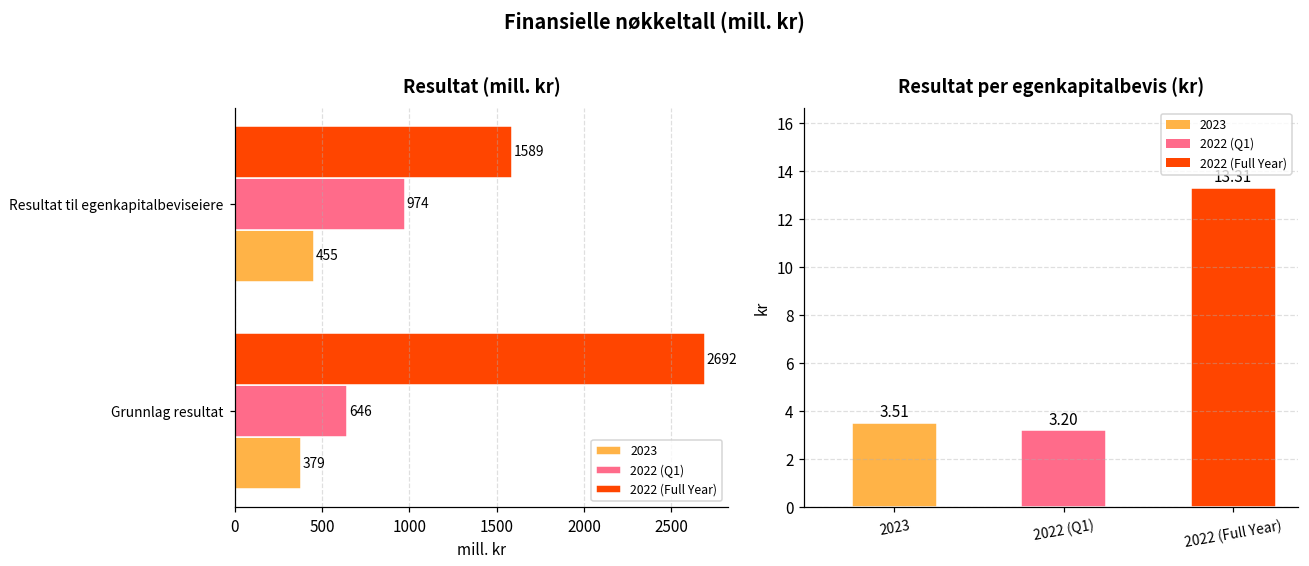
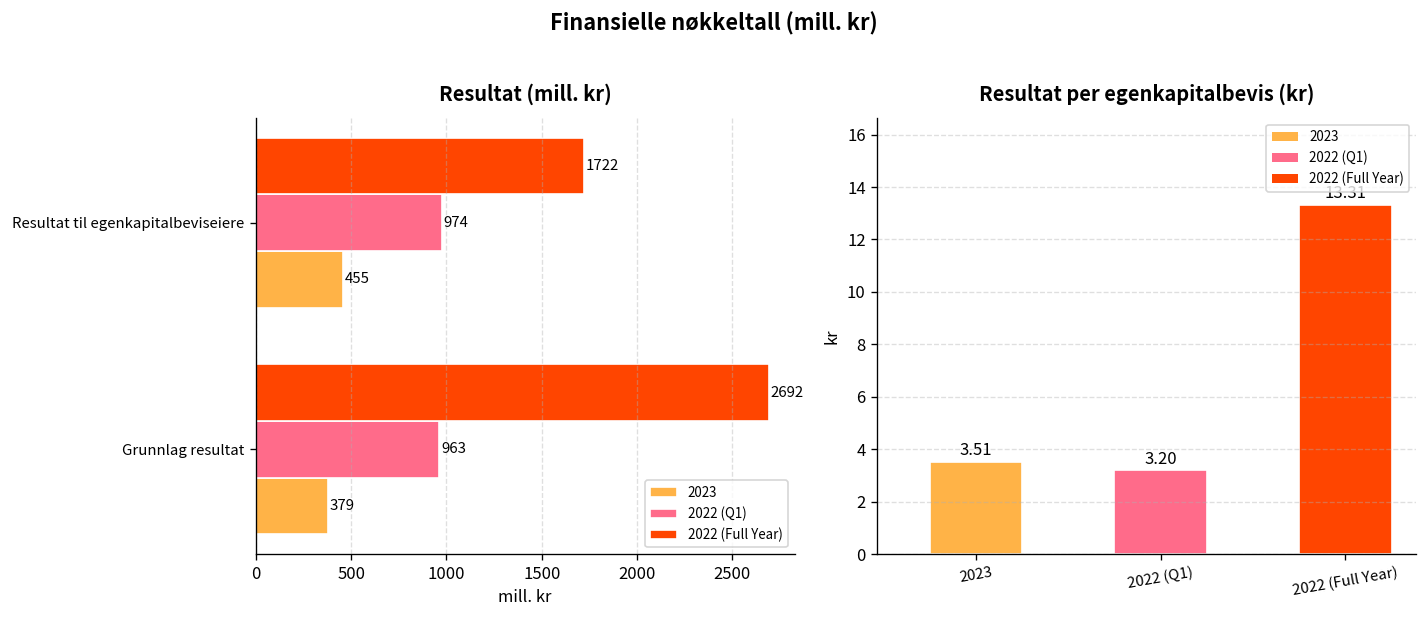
  {
    "Resultat (mill. kr)": {
      "2023": {
        "Resultat til egenkapitalbeviseiere": 455,
        "Grunnlag resultat": 379
      },
      "2022 (Q1)": {
        "Resultat til egenkapitalbeviseiere": 974,
-       "Grunnlag resultat": 646
+       "Grunnlag resultat": 963
      },
      "2022 (Full Year)": {
-       "Resultat til egenkapitalbeviseiere": 1589,
+       "Resultat til egenkapitalbeviseiere": 1722,
        "Grunnlag resultat": 2692
      }
    },
    "Resultat per egenkapitalbevis (kr)": {
      "2022 (Full Year)": {
        "2023": 0.0
      }
    }
  }
